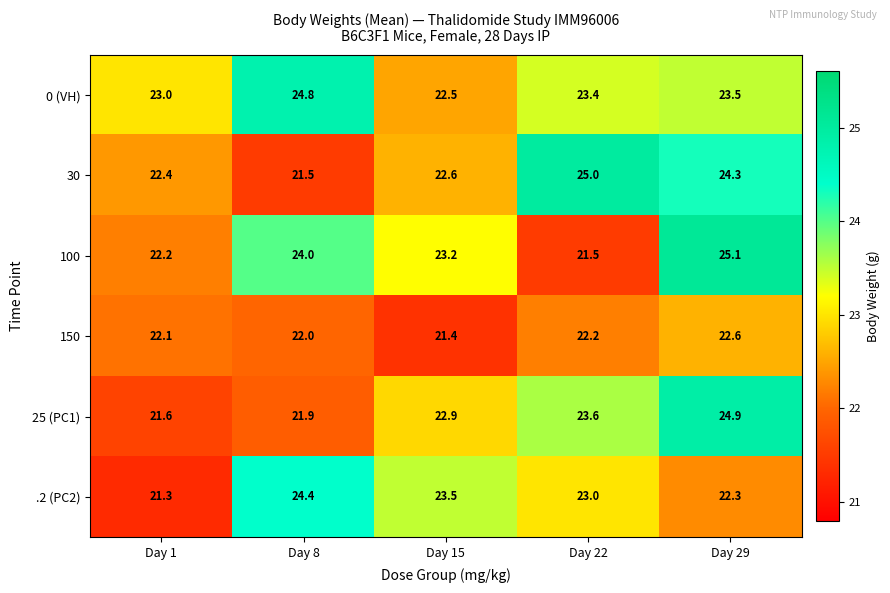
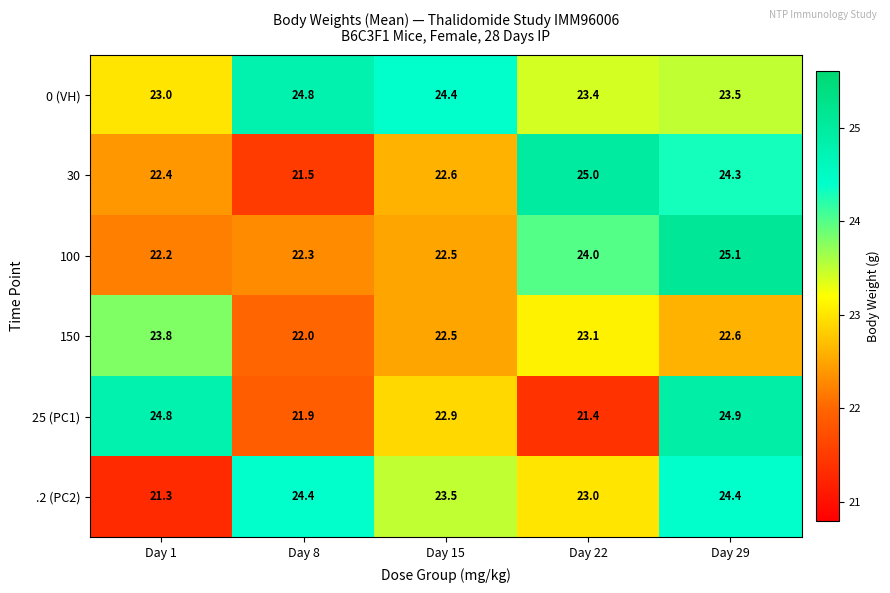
  {
    "0 (VH)": {
      "Day 1": 23.0,
      "Day 8": 24.8,
-     "Day 15": 22.5,
+     "Day 15": 24.4,
      "Day 22": 23.4,
      "Day 29": 23.5
    },
    "30": {
      "Day 1": 22.4,
      "Day 8": 21.5,
      "Day 15": 22.6,
      "Day 22": 25.0,
      "Day 29": 24.3
    },
    "100": {
      "Day 1": 22.2,
-     "Day 8": 24.0,
-     "Day 15": 23.2,
-     "Day 22": 21.5,
+     "Day 8": 22.3,
+     "Day 15": 22.5,
+     "Day 22": 24.0,
      "Day 29": 25.1
    },
    "150": {
-     "Day 1": 22.1,
+     "Day 1": 23.8,
      "Day 8": 22.0,
-     "Day 15": 21.4,
-     "Day 22": 22.2,
+     "Day 15": 22.5,
+     "Day 22": 23.1,
      "Day 29": 22.6
    },
    "25 (PC1)": {
-     "Day 1": 21.6,
+     "Day 1": 24.8,
      "Day 8": 21.9,
      "Day 15": 22.9,
-     "Day 22": 23.6,
+     "Day 22": 21.4,
      "Day 29": 24.9
    },
    ".2 (PC2)": {
      "Day 1": 21.3,
      "Day 8": 24.4,
      "Day 15": 23.5,
      "Day 22": 23.0,
-     "Day 29": 22.3
+     "Day 29": 24.4
    }
  }
